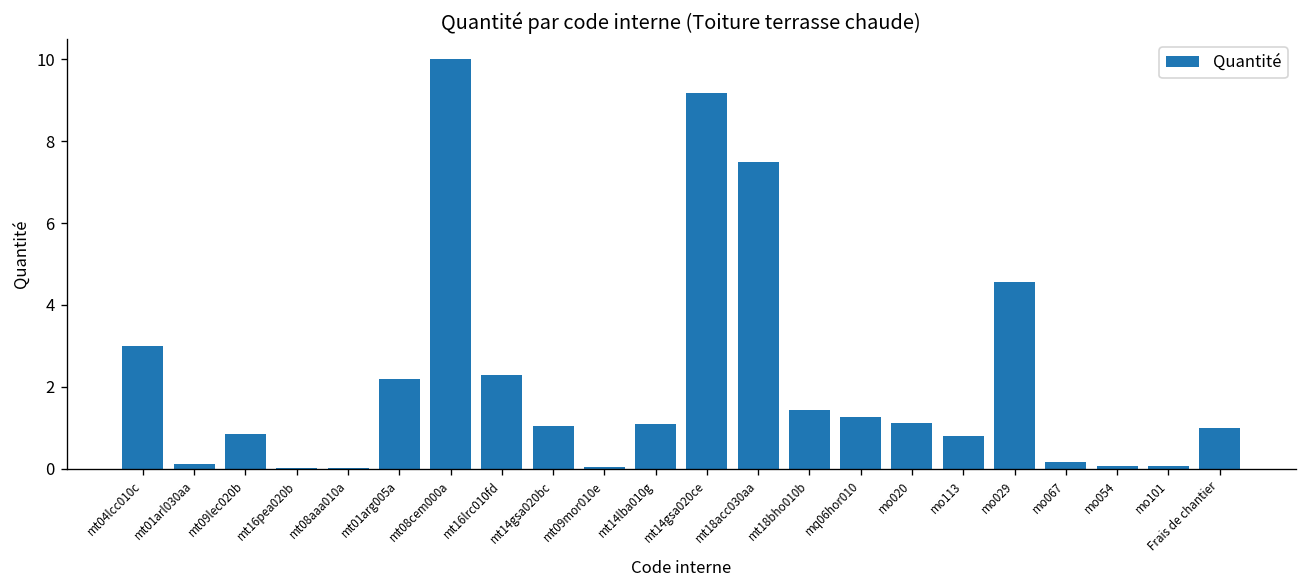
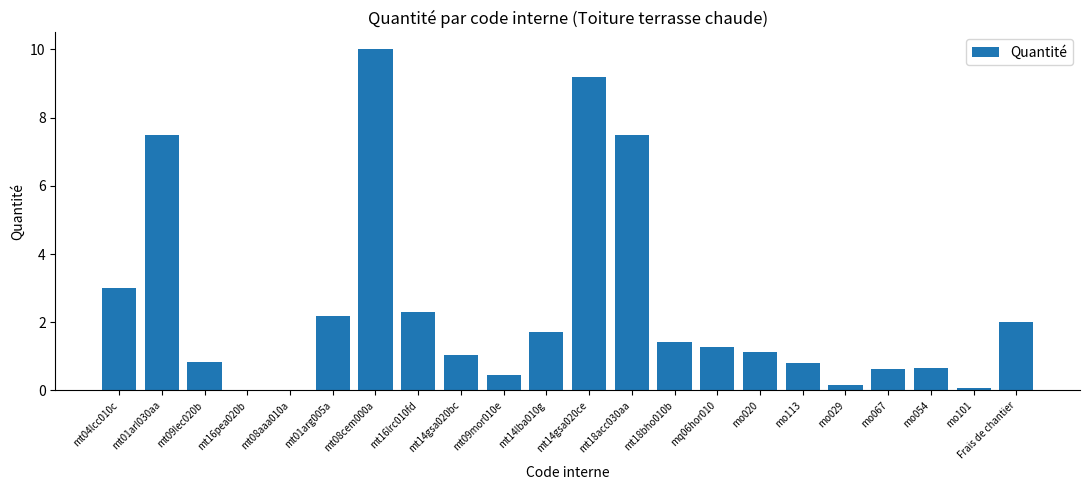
  {
    "mt04lcc010c": 3.0,
-   "mt01arl030aa": 0.1,
+   "mt01arl030aa": 7.5,
    "mt09lec020b": 0.8,
    "mt01arg005a": 2.2,
    "mt08cem000a": 10.0,
    "mt16lrc010fd": 2.3,
    "mt14gsa020bc": 1.1,
-   "mt09mor010e": 0.0,
-   "mt14lba010g": 1.1,
+   "mt09mor010e": 0.5,
+   "mt14lba010g": 1.7,
    "mt14gsa020ce": 9.2,
    "mt18acc030aa": 7.5,
    "mt18bho010b": 1.4,
    "mq06hor010": 1.3,
    "mo020": 1.1,
    "mo113": 0.8,
-   "mo029": 4.5,
-   "mo067": 0.2,
-   "mo054": 0.1,
-   "Frais de chantier": 1
+   "mo029": 0.2,
+   "mo067": 0.6,
+   "mo054": 0.7,
+   "Frais de chantier": 2
  }
